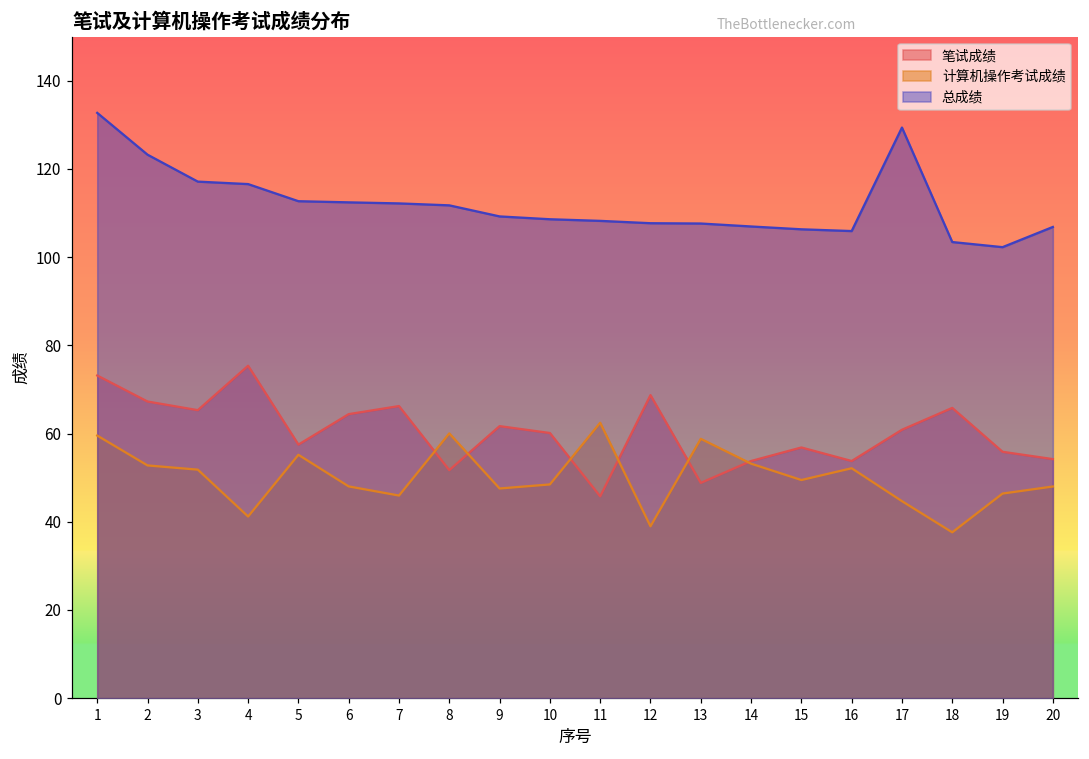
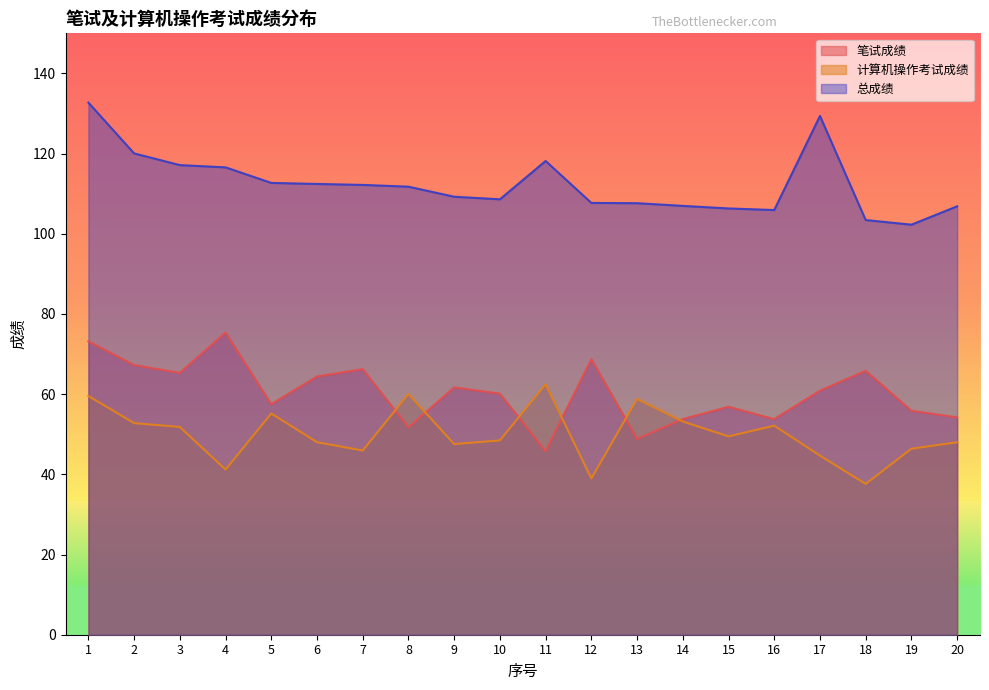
  {
    "总成绩": {
      "1": 133,
-     "2": 123,
+     "2": 120,
      "3": 117,
      "4": 117,
      "5": 113,
      "6": 112,
      "7": 112,
      "8": 112,
      "9": 109,
      "10": 109,
-     "11": 108,
+     "11": 118,
      "12": 108,
      "13": 108,
      "14": 107,
      "15": 106,
      "16": 106,
      "17": 129,
      "18": 103,
      "19": 102,
      "20": 107
    }
  }
